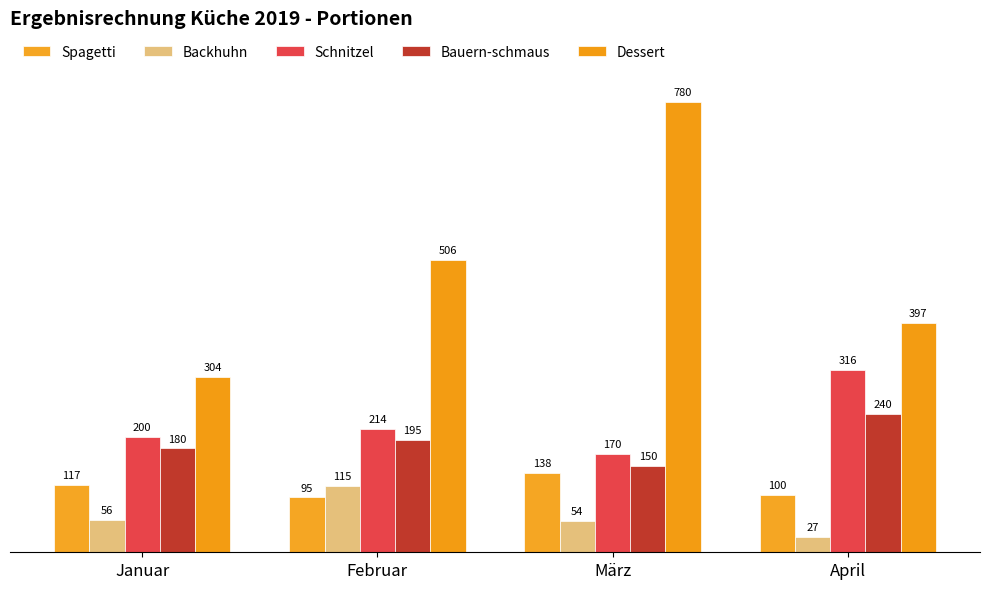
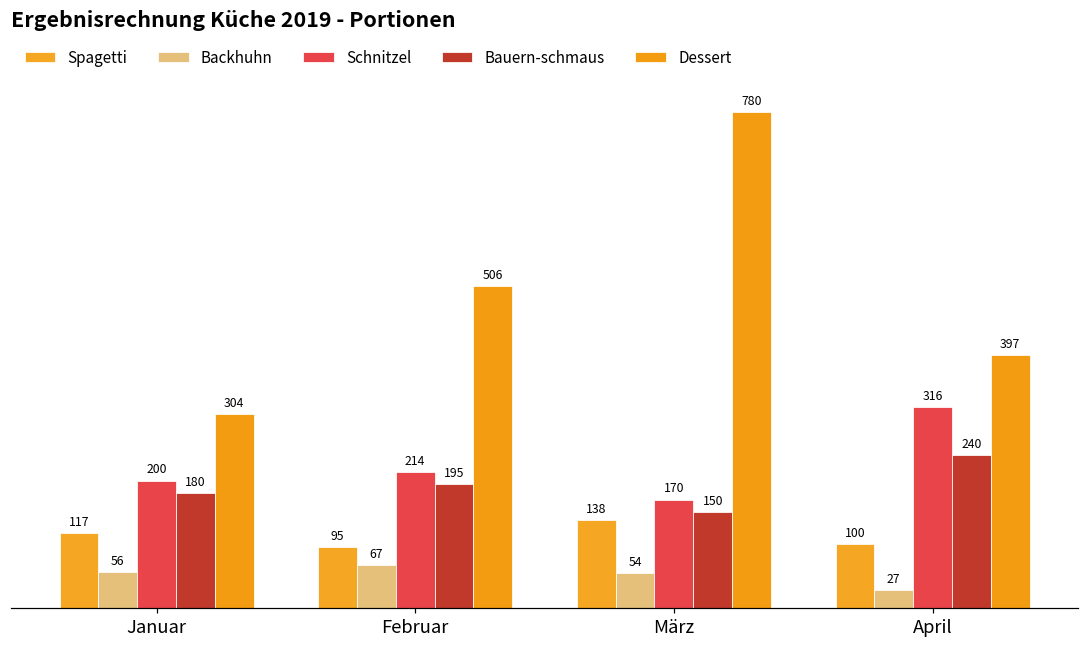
  {
    "Backhuhn": {
      "Januar": 56,
-     "Februar": 115,
+     "Februar": 67,
      "März": 54,
      "April": 27
    }
  }
